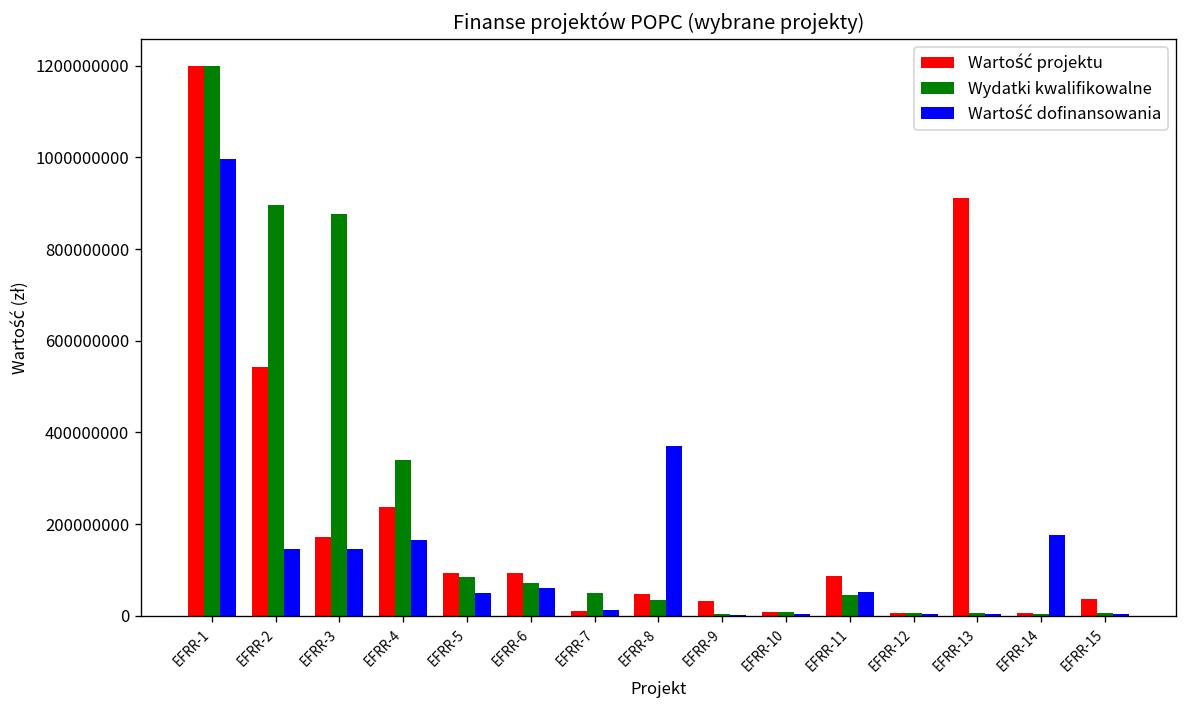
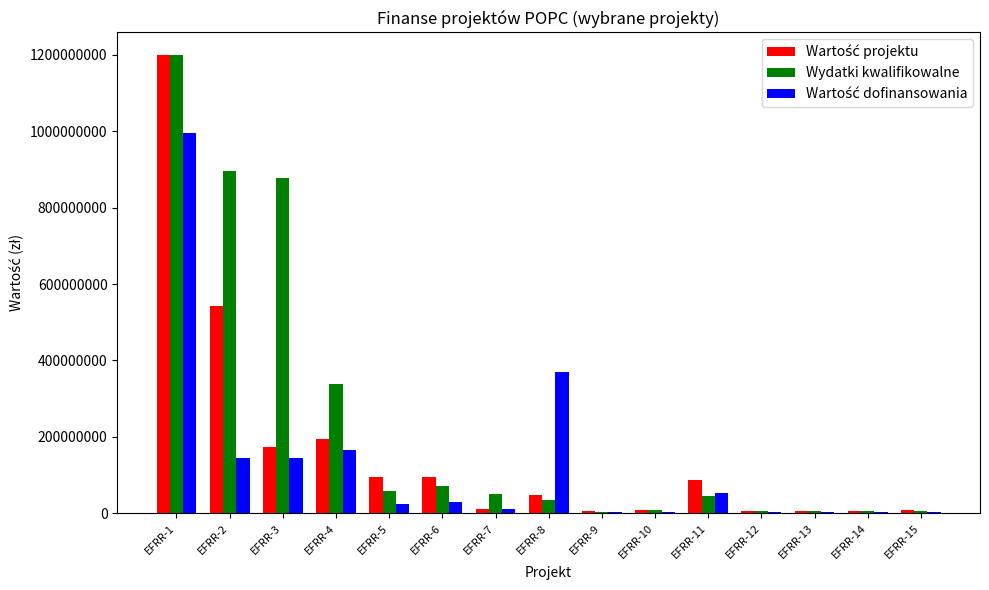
  {
    "Wartość projektu": {
      "EFRR-1": 1200000000,
      "EFRR-2": 540000000,
      "EFRR-3": 170000000,
-     "EFRR-4": 240000000,
+     "EFRR-4": 200000000,
      "EFRR-5": 90000000,
      "EFRR-6": 90000000,
      "EFRR-7": 10000000,
      "EFRR-8": 50000000,
-     "EFRR-9": 30000000,
+     "EFRR-9": 10000000,
      "EFRR-10": 10000000,
      "EFRR-11": 90000000,
-     "EFRR-13": 910000000,
-     "EFRR-15": 40000000
+     "EFRR-13": 10000000,
+     "EFRR-15": 10000000
    },
    "Wydatki kwalifikowalne": {
      "EFRR-1": 1200000000,
      "EFRR-2": 900000000,
      "EFRR-3": 880000000,
      "EFRR-4": 340000000,
-     "EFRR-5": 90000000,
+     "EFRR-5": 60000000,
      "EFRR-6": 70000000,
      "EFRR-7": 50000000,
      "EFRR-8": 30000000,
      "EFRR-10": 10000000,
      "EFRR-11": 50000000,
      "EFRR-15": 10000000
    },
    "Wartość dofinansowania": {
      "EFRR-1": 1000000000,
      "EFRR-2": 150000000,
      "EFRR-3": 150000000,
      "EFRR-4": 170000000,
-     "EFRR-5": 50000000,
-     "EFRR-6": 60000000,
+     "EFRR-5": 20000000,
+     "EFRR-6": 30000000,
      "EFRR-7": 10000000,
      "EFRR-8": 370000000,
      "EFRR-11": 50000000,
-     "EFRR-14": 180000000
+     "EFRR-14": 0
    }
  }
